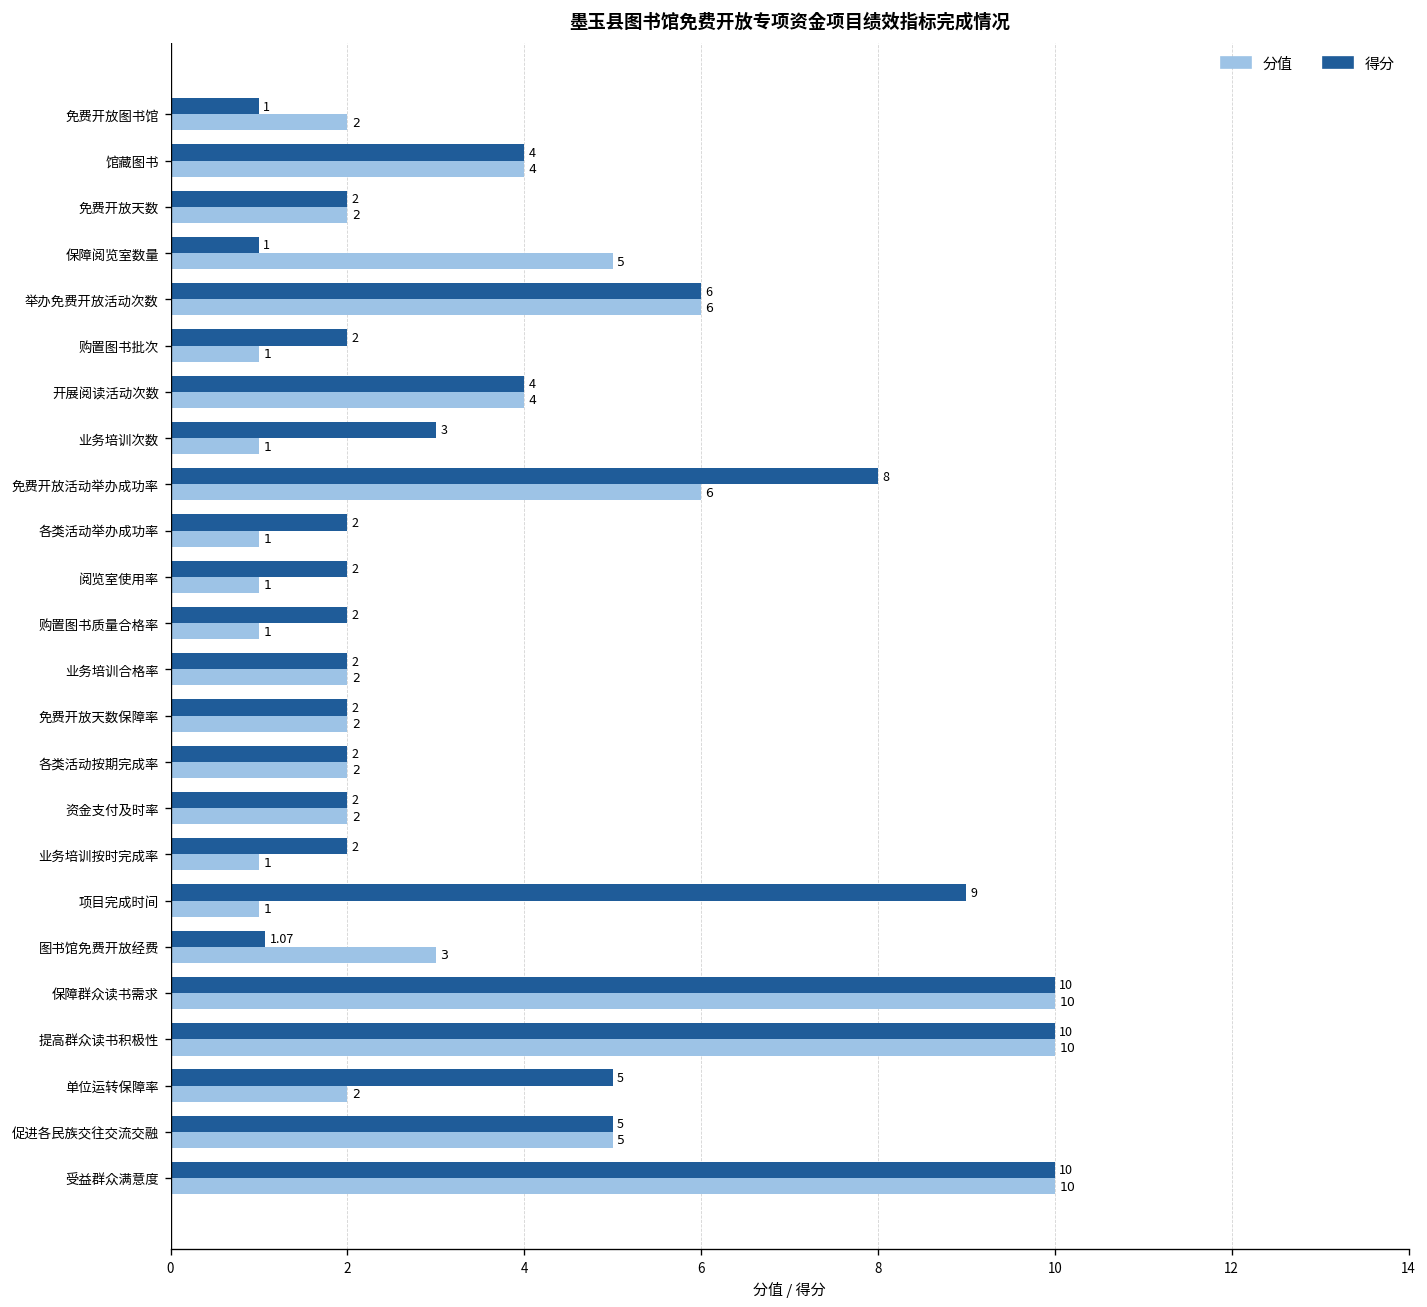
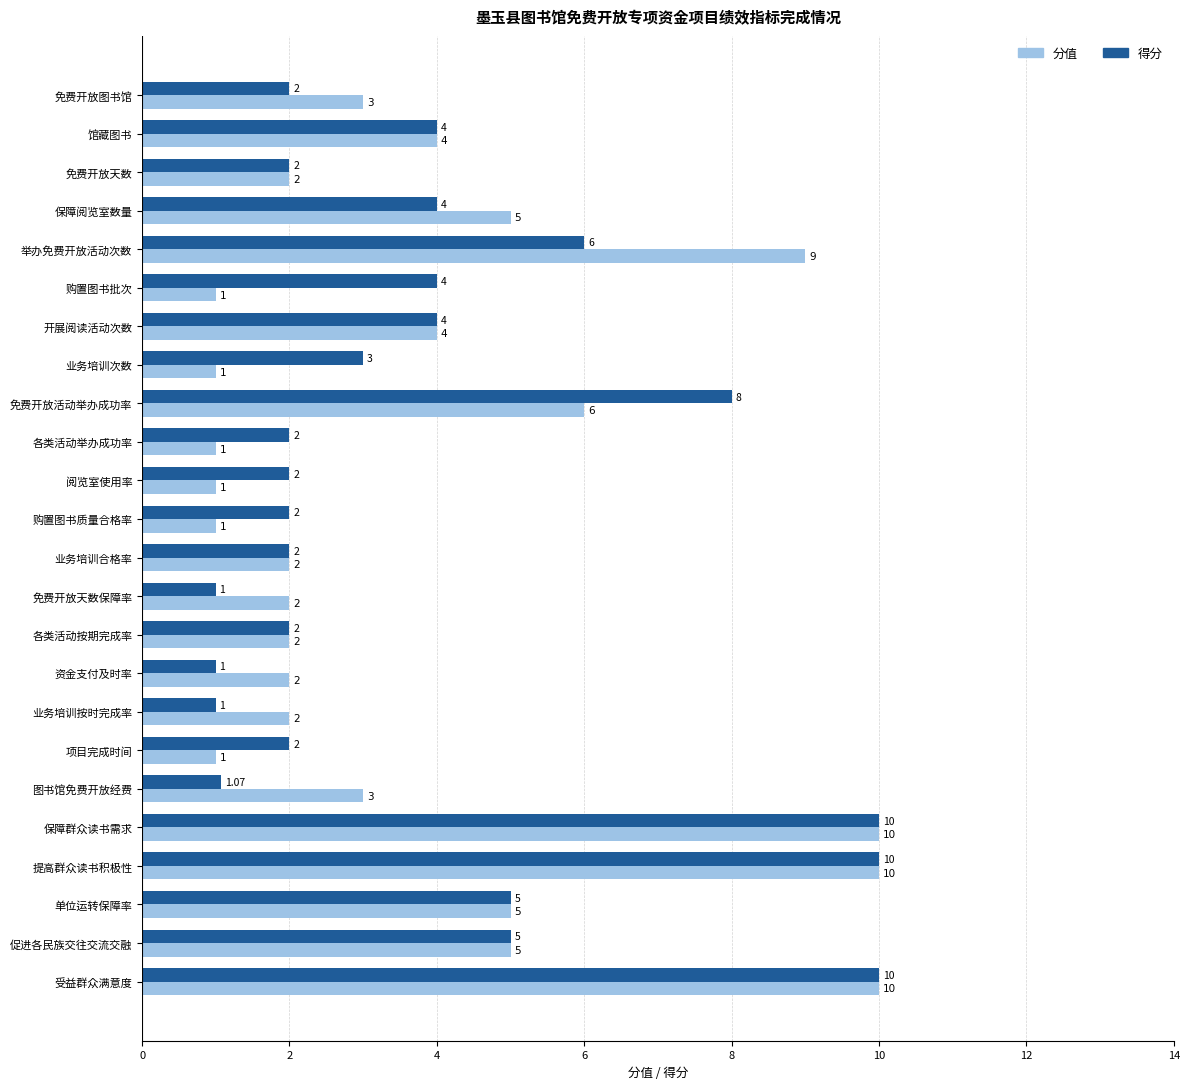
  {
    "分值": {
-     "免费开放图书馆": 2,
+     "免费开放图书馆": 3,
      "馆藏图书": 4,
      "免费开放天数": 2,
      "保障阅览室数量": 5,
-     "举办免费开放活动次数": 6,
+     "举办免费开放活动次数": 9,
      "购置图书批次": 1,
      "开展阅读活动次数": 4,
      "业务培训次数": 1,
      "免费开放活动举办成功率": 6,
      "各类活动举办成功率": 1,
      "阅览室使用率": 1,
      "购置图书质量合格率": 1,
      "业务培训合格率": 2,
      "免费开放天数保障率": 2,
      "各类活动按期完成率": 2,
      "资金支付及时率": 2,
-     "业务培训按时完成率": 1,
+     "业务培训按时完成率": 2,
      "项目完成时间": 1,
      "图书馆免费开放经费": 3,
      "保障群众读书需求": 10,
      "提高群众读书积极性": 10,
-     "单位运转保障率": 2,
+     "单位运转保障率": 5,
      "促进各民族交往交流交融": 5,
      "受益群众满意度": 10
    },
    "得分": {
-     "免费开放图书馆": 1,
+     "免费开放图书馆": 2,
      "馆藏图书": 4,
      "免费开放天数": 2,
-     "保障阅览室数量": 1,
+     "保障阅览室数量": 4,
      "举办免费开放活动次数": 6,
-     "购置图书批次": 2,
+     "购置图书批次": 4,
      "开展阅读活动次数": 4,
      "业务培训次数": 3,
      "免费开放活动举办成功率": 8,
      "各类活动举办成功率": 2,
      "阅览室使用率": 2,
      "购置图书质量合格率": 2,
      "业务培训合格率": 2,
-     "免费开放天数保障率": 2,
+     "免费开放天数保障率": 1,
      "各类活动按期完成率": 2,
-     "资金支付及时率": 2,
-     "业务培训按时完成率": 2,
-     "项目完成时间": 9,
+     "资金支付及时率": 1,
+     "业务培训按时完成率": 1,
+     "项目完成时间": 2,
      "图书馆免费开放经费": 1.07,
      "保障群众读书需求": 10,
      "提高群众读书积极性": 10,
      "单位运转保障率": 5,
      "促进各民族交往交流交融": 5,
      "受益群众满意度": 10
    }
  }
